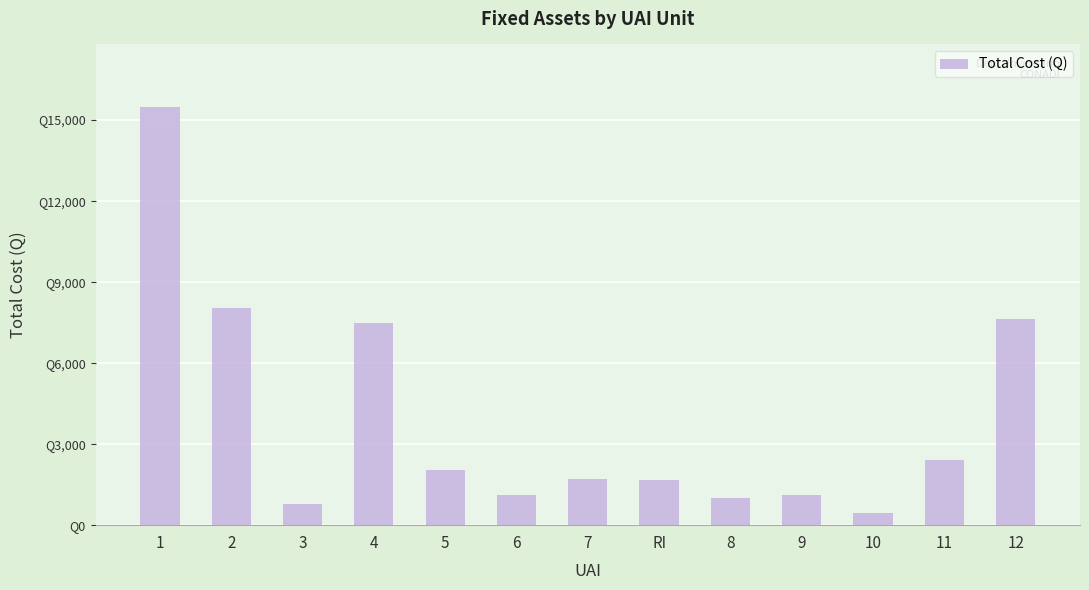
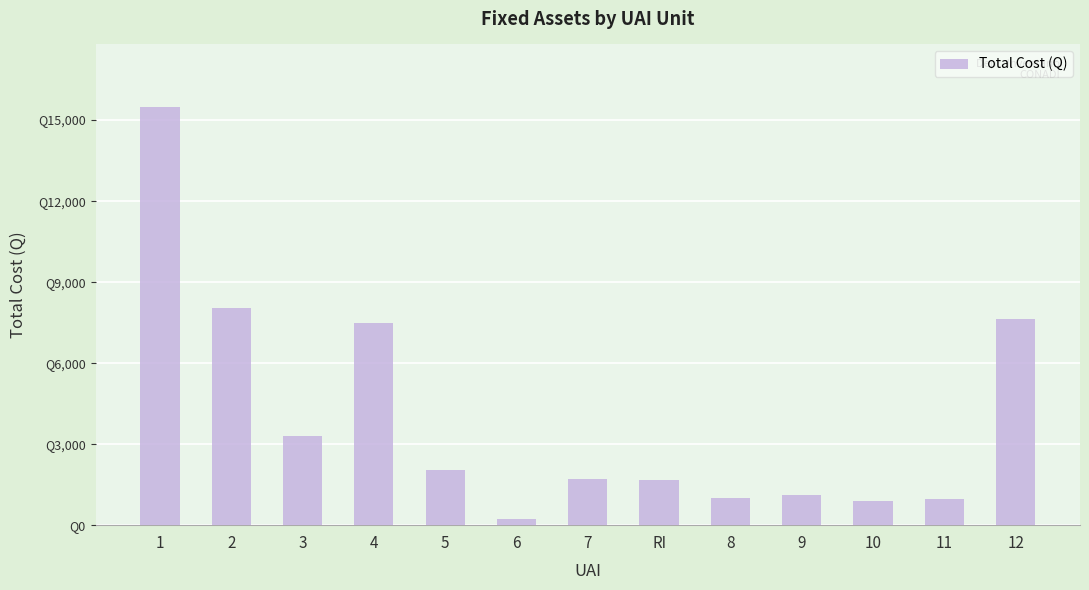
  {
    "1": "Q15,500",
    "2": "Q8,000",
-   "3": "Q800",
+   "3": "Q3,300",
    "4": "Q7,500",
    "5": "Q2,000",
-   "6": "Q1,100",
+   "6": "Q200",
    "7": "Q1,700",
    "RI": "Q1,700",
    "8": "Q1,000",
    "9": "Q1,100",
-   "10": "Q500",
-   "11": "Q2,400",
+   "10": "Q900",
+   "11": "Q1,000",
    "12": "Q7,600"
  }
